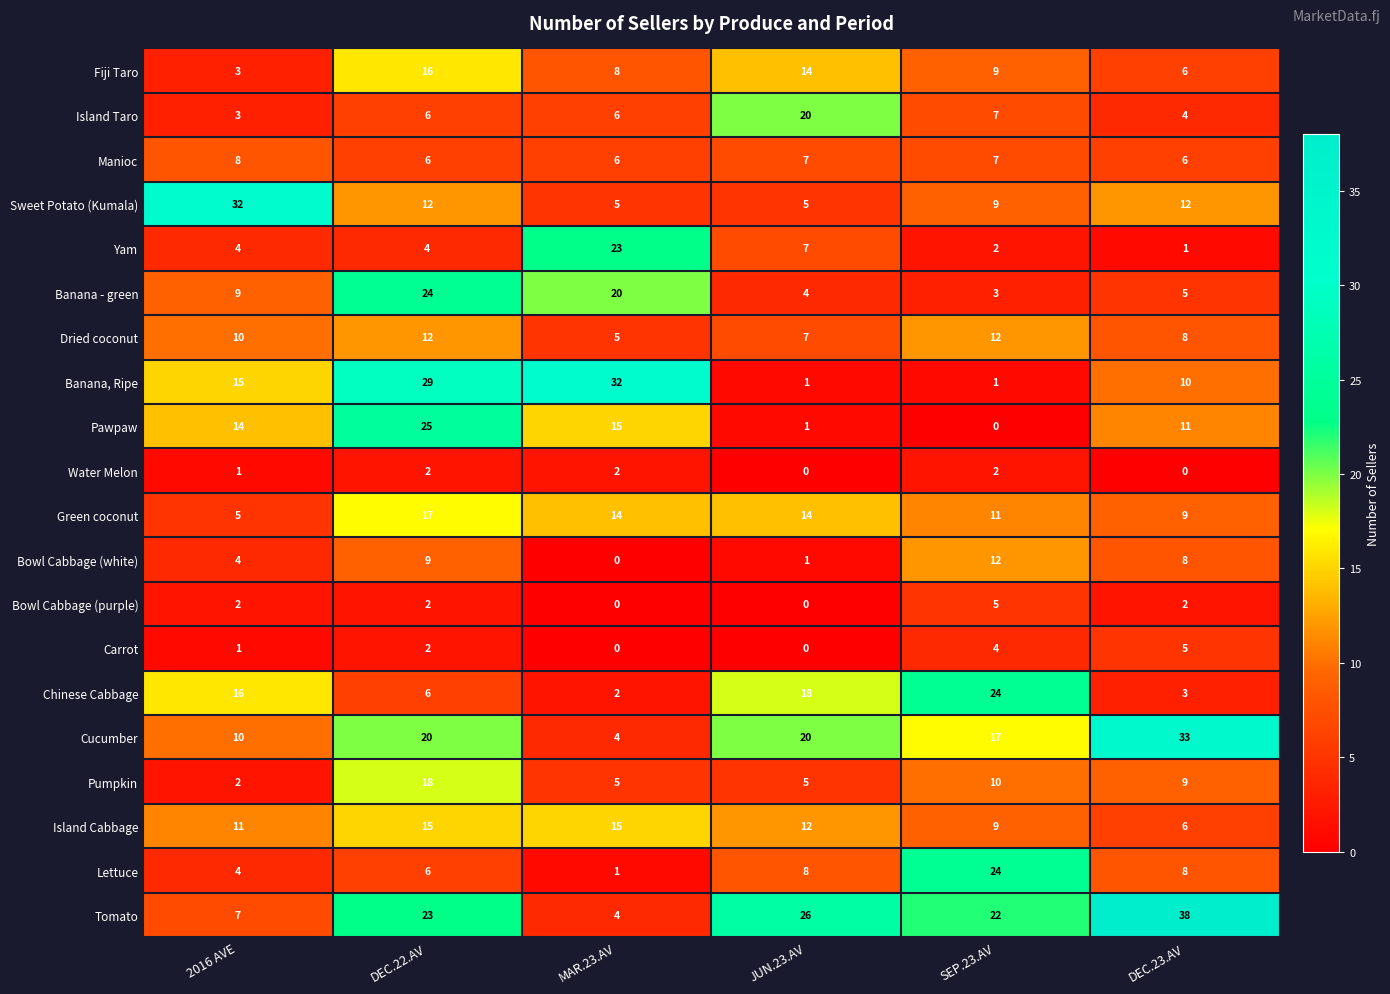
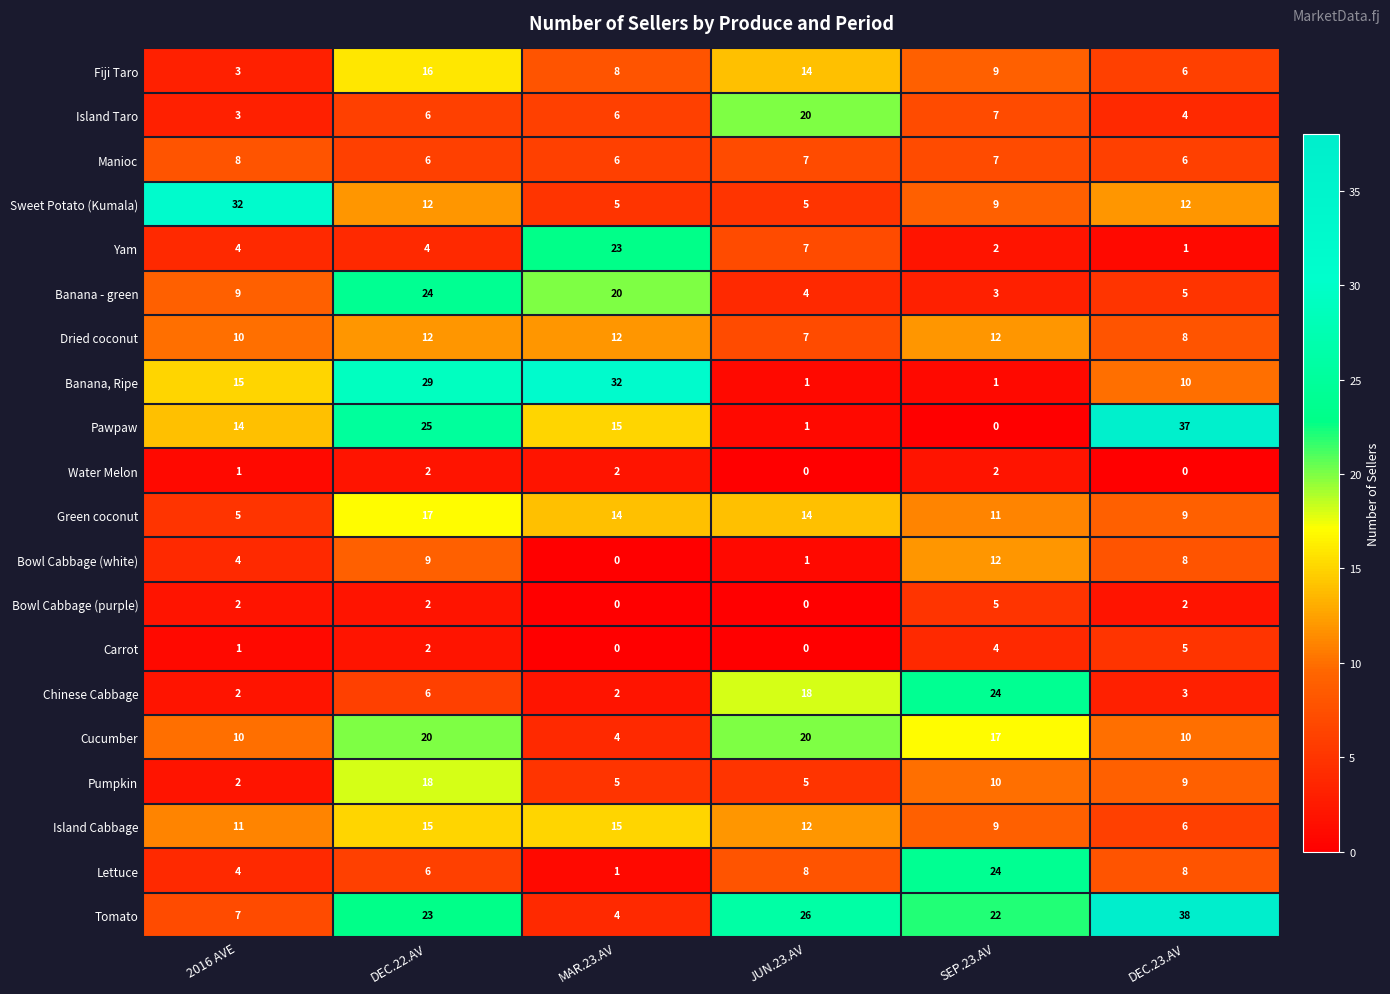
  {
    "Fiji Taro": {
      "2016 AVE": 3,
      "DEC.22.AV": 16,
      "MAR.23.AV": 8,
      "JUN.23.AV": 14,
      "SEP.23.AV": 9,
      "DEC.23.AV": 6
    },
    "Island Taro": {
      "2016 AVE": 3,
      "DEC.22.AV": 6,
      "MAR.23.AV": 6,
      "JUN.23.AV": 20,
      "SEP.23.AV": 7,
      "DEC.23.AV": 4
    },
    "Manioc": {
      "2016 AVE": 8,
      "DEC.22.AV": 6,
      "MAR.23.AV": 6,
      "JUN.23.AV": 7,
      "SEP.23.AV": 7,
      "DEC.23.AV": 6
    },
    "Sweet Potato (Kumala)": {
      "2016 AVE": 32,
      "DEC.22.AV": 12,
      "MAR.23.AV": 5,
      "JUN.23.AV": 5,
      "SEP.23.AV": 9,
      "DEC.23.AV": 12
    },
    "Yam": {
      "2016 AVE": 4,
      "DEC.22.AV": 4,
      "MAR.23.AV": 23,
      "JUN.23.AV": 7,
      "SEP.23.AV": 2,
      "DEC.23.AV": 1
    },
    "Banana - green": {
      "2016 AVE": 9,
      "DEC.22.AV": 24,
      "MAR.23.AV": 20,
      "JUN.23.AV": 4,
      "SEP.23.AV": 3,
      "DEC.23.AV": 5
    },
    "Dried coconut": {
      "2016 AVE": 10,
      "DEC.22.AV": 12,
-     "MAR.23.AV": 5,
+     "MAR.23.AV": 12,
      "JUN.23.AV": 7,
      "SEP.23.AV": 12,
      "DEC.23.AV": 8
    },
    "Banana, Ripe": {
      "2016 AVE": 15,
      "DEC.22.AV": 29,
      "MAR.23.AV": 32,
      "JUN.23.AV": 1,
      "SEP.23.AV": 1,
      "DEC.23.AV": 10
    },
    "Pawpaw": {
      "2016 AVE": 14,
      "DEC.22.AV": 25,
      "MAR.23.AV": 15,
      "JUN.23.AV": 1,
      "SEP.23.AV": 0,
-     "DEC.23.AV": 11
+     "DEC.23.AV": 37
    },
    "Water Melon": {
      "2016 AVE": 1,
      "DEC.22.AV": 2,
      "MAR.23.AV": 2,
      "JUN.23.AV": 0,
      "SEP.23.AV": 2,
      "DEC.23.AV": 0
    },
    "Green coconut": {
      "2016 AVE": 5,
      "DEC.22.AV": 17,
      "MAR.23.AV": 14,
      "JUN.23.AV": 14,
      "SEP.23.AV": 11,
      "DEC.23.AV": 9
    },
    "Bowl Cabbage (white)": {
      "2016 AVE": 4,
      "DEC.22.AV": 9,
      "MAR.23.AV": 0,
      "JUN.23.AV": 1,
      "SEP.23.AV": 12,
      "DEC.23.AV": 8
    },
    "Bowl Cabbage (purple)": {
      "2016 AVE": 2,
      "DEC.22.AV": 2,
      "MAR.23.AV": 0,
      "JUN.23.AV": 0,
      "SEP.23.AV": 5,
      "DEC.23.AV": 2
    },
    "Carrot": {
      "2016 AVE": 1,
      "DEC.22.AV": 2,
      "MAR.23.AV": 0,
      "JUN.23.AV": 0,
      "SEP.23.AV": 4,
      "DEC.23.AV": 5
    },
    "Chinese Cabbage": {
-     "2016 AVE": 16,
+     "2016 AVE": 2,
      "DEC.22.AV": 6,
      "MAR.23.AV": 2,
      "JUN.23.AV": 18,
      "SEP.23.AV": 24,
      "DEC.23.AV": 3
    },
    "Cucumber": {
      "2016 AVE": 10,
      "DEC.22.AV": 20,
      "MAR.23.AV": 4,
      "JUN.23.AV": 20,
      "SEP.23.AV": 17,
-     "DEC.23.AV": 33
+     "DEC.23.AV": 10
    },
    "Pumpkin": {
      "2016 AVE": 2,
      "DEC.22.AV": 18,
      "MAR.23.AV": 5,
      "JUN.23.AV": 5,
      "SEP.23.AV": 10,
      "DEC.23.AV": 9
    },
    "Island Cabbage": {
      "2016 AVE": 11,
      "DEC.22.AV": 15,
      "MAR.23.AV": 15,
      "JUN.23.AV": 12,
      "SEP.23.AV": 9,
      "DEC.23.AV": 6
    },
    "Lettuce": {
      "2016 AVE": 4,
      "DEC.22.AV": 6,
      "MAR.23.AV": 1,
      "JUN.23.AV": 8,
      "SEP.23.AV": 24,
      "DEC.23.AV": 8
    },
    "Tomato": {
      "2016 AVE": 7,
      "DEC.22.AV": 23,
      "MAR.23.AV": 4,
      "JUN.23.AV": 26,
      "SEP.23.AV": 22,
      "DEC.23.AV": 38
    }
  }
